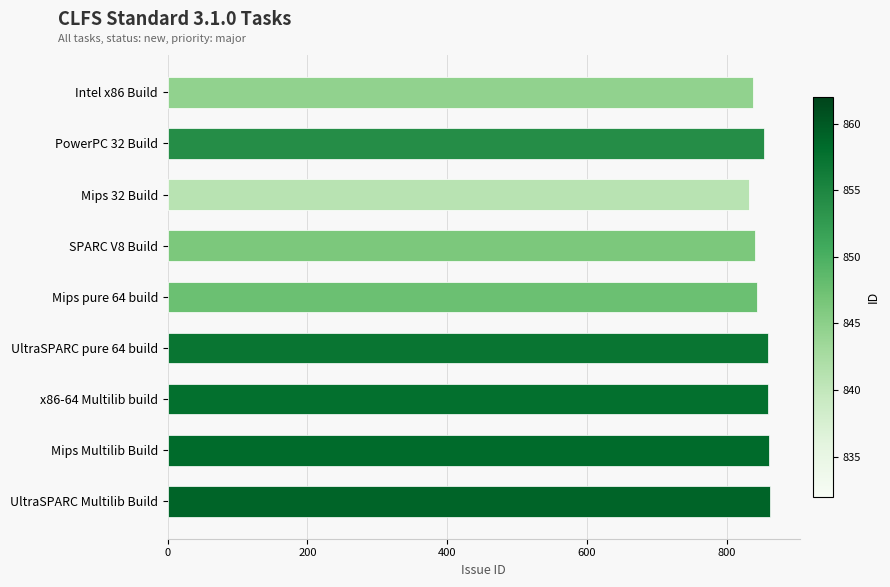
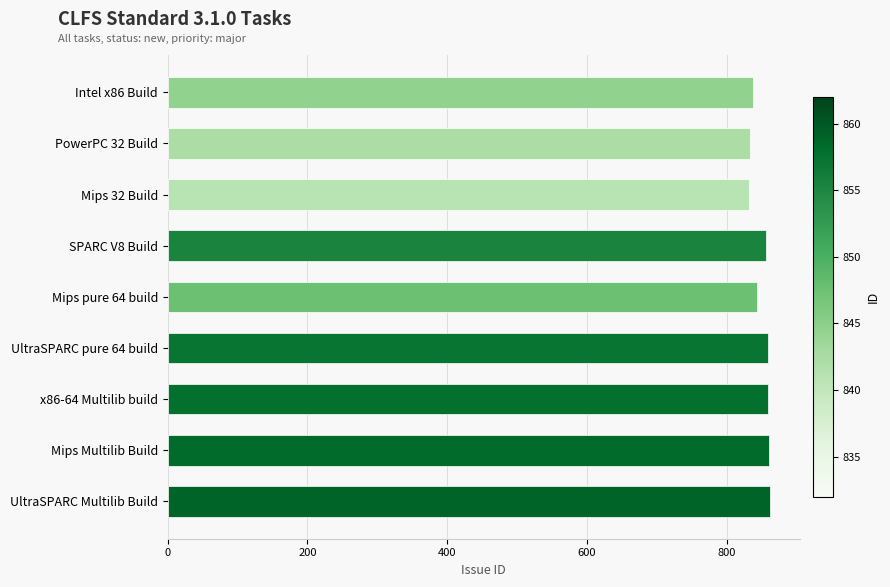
  {
    "Intel x86 Build": 840,
-   "PowerPC 32 Build": 850,
+   "PowerPC 32 Build": 830,
    "Mips 32 Build": 830,
-   "SPARC V8 Build": 840,
+   "SPARC V8 Build": 860,
    "Mips pure 64 build": 840,
    "UltraSPARC pure 64 build": 860,
    "x86-64 Multilib build": 860,
    "Mips Multilib Build": 860,
    "UltraSPARC Multilib Build": 860
  }
